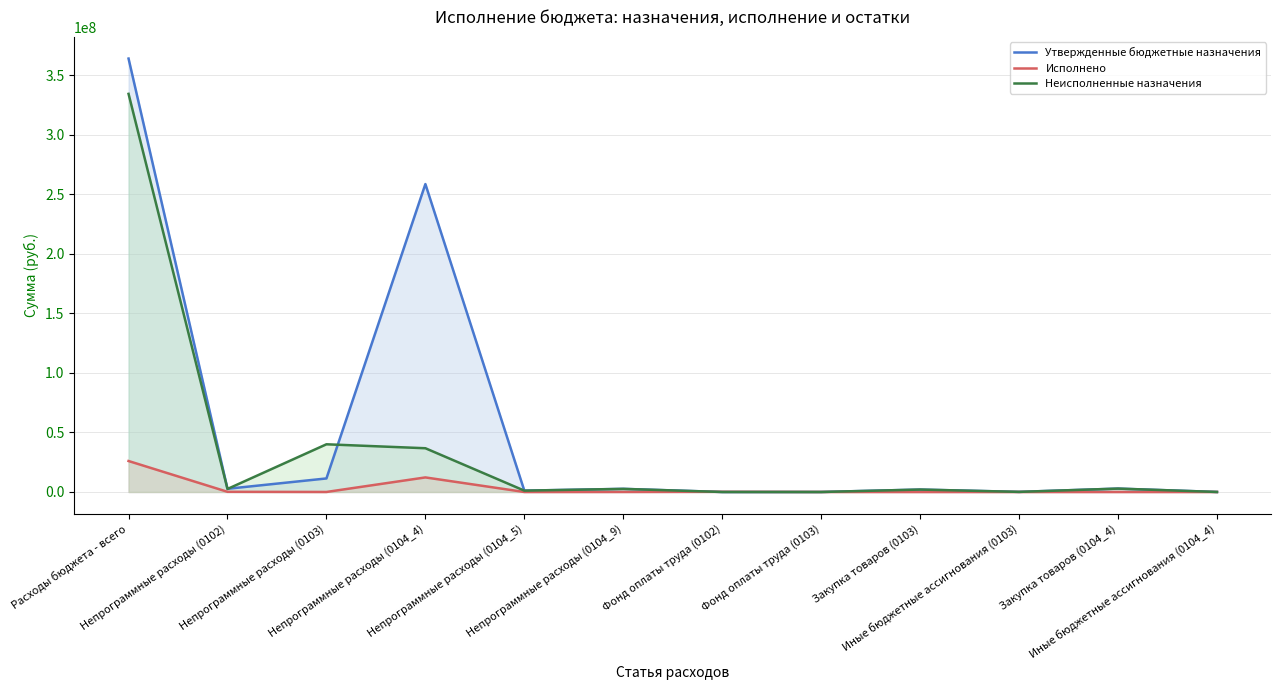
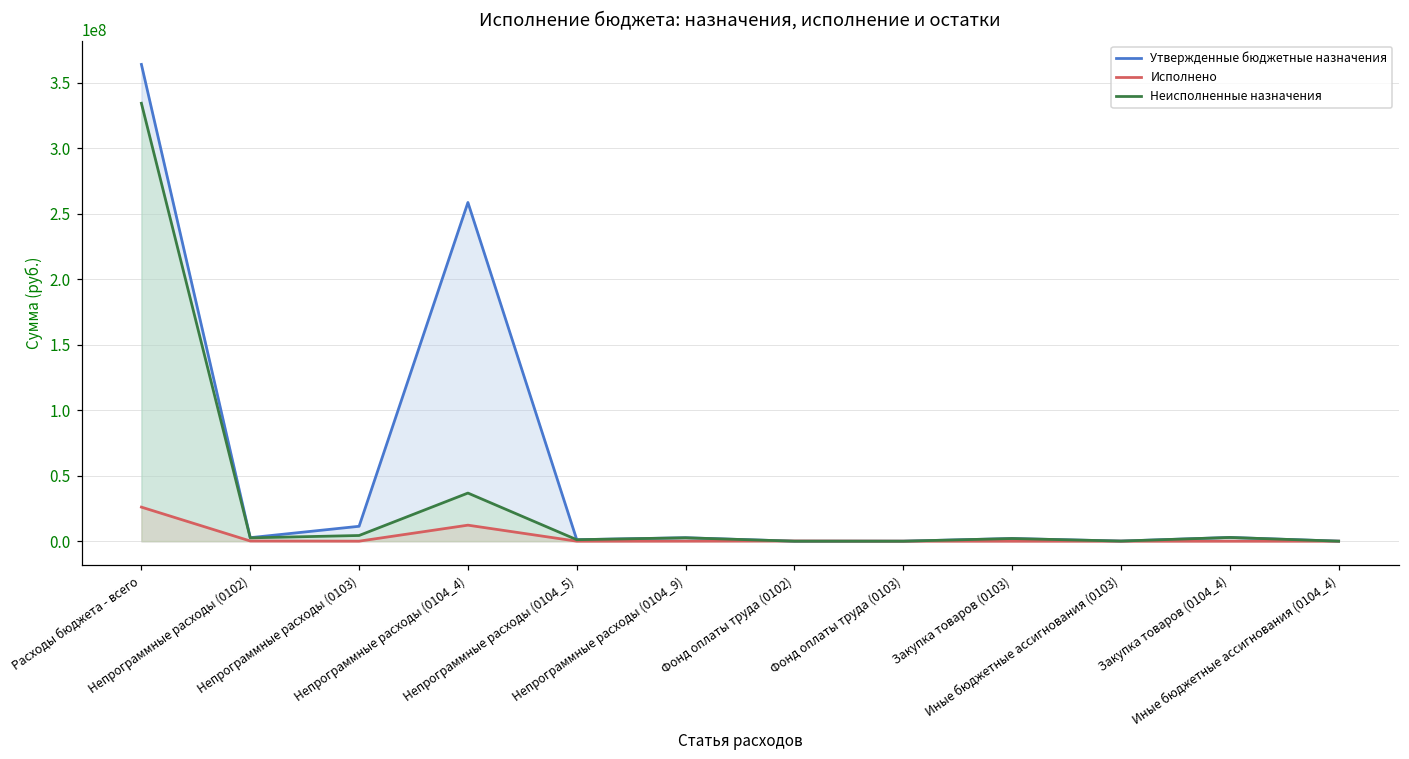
  {
    "Утвержденные бюджетные назначения": {
      "Расходы бюджета - всего": 364000000,
      "Непрограммные расходы (0103)": 11000000,
      "Непрограммные расходы (0104_4)": 259000000
    },
    "Исполнено": {
      "Расходы бюджета - всего": 26000000,
      "Непрограммные расходы (0102)": 0,
      "Непрограммные расходы (0103)": 0,
      "Непрограммные расходы (0104_4)": 12000000,
      "Непрограммные расходы (0104_9)": 0,
      "Закупка товаров (0104_4)": 0
    },
    "Неисполненные назначения": {
      "Расходы бюджета - всего": 334000000,
-     "Непрограммные расходы (0103)": 40000000,
+     "Непрограммные расходы (0103)": 4000000,
      "Непрограммные расходы (0104_4)": 37000000
    }
  }
